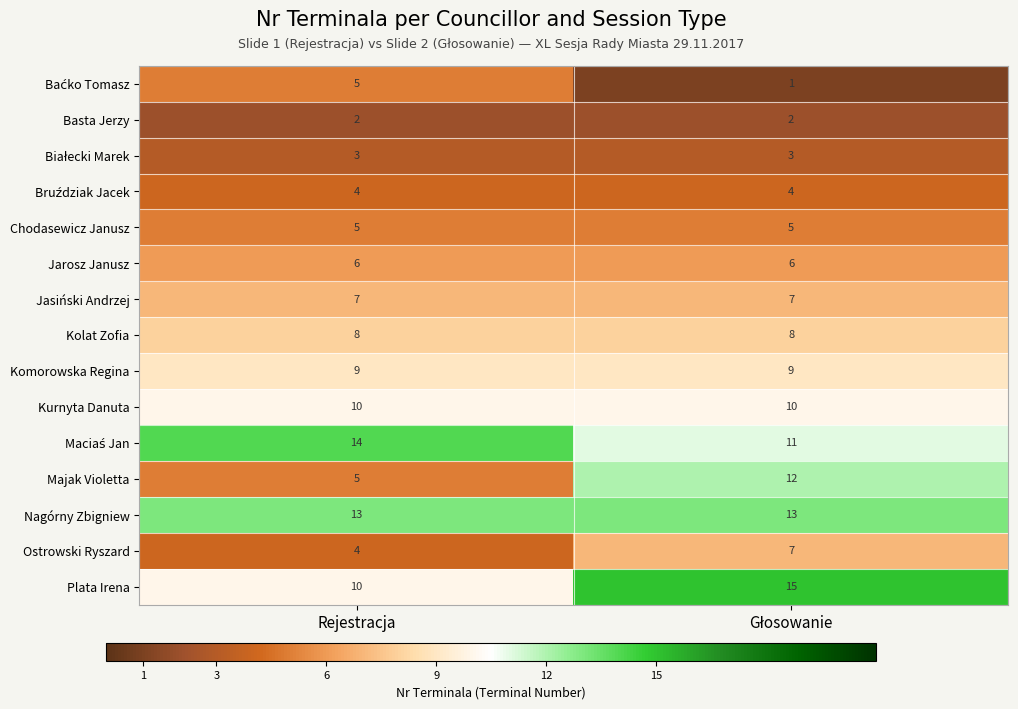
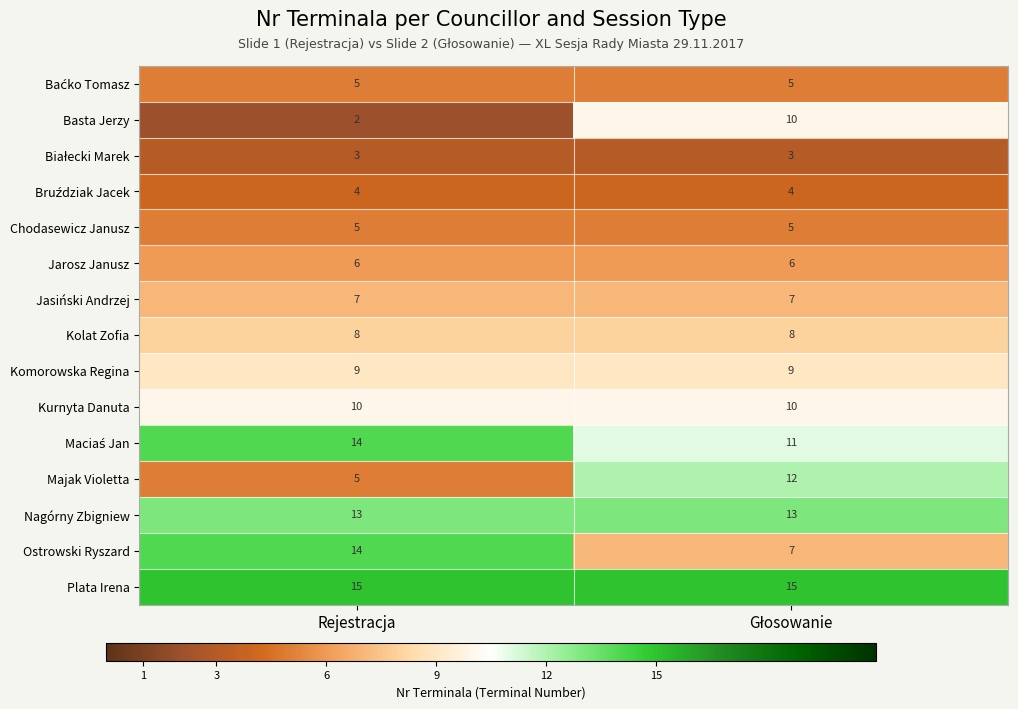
  {
    "Baćko Tomasz": {
-     "Głosowanie": 1
+     "Głosowanie": 5
    },
    "Basta Jerzy": {
-     "Głosowanie": 2
+     "Głosowanie": 10
    },
    "Ostrowski Ryszard": {
-     "Rejestracja": 4
+     "Rejestracja": 14
    },
    "Plata Irena": {
-     "Rejestracja": 10
+     "Rejestracja": 15
    }
  }
